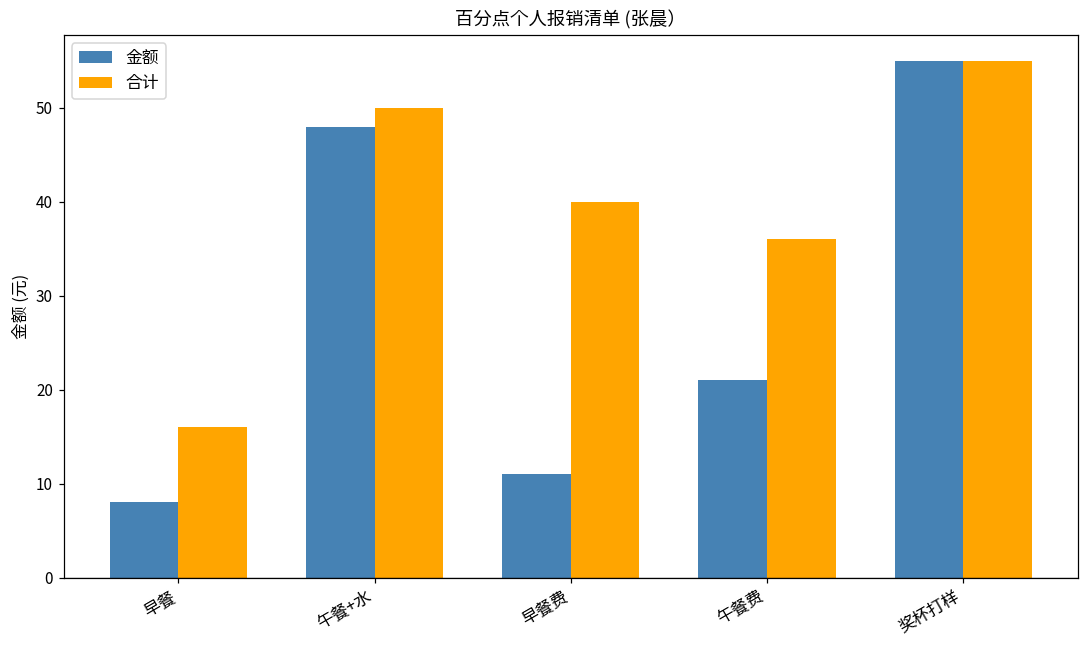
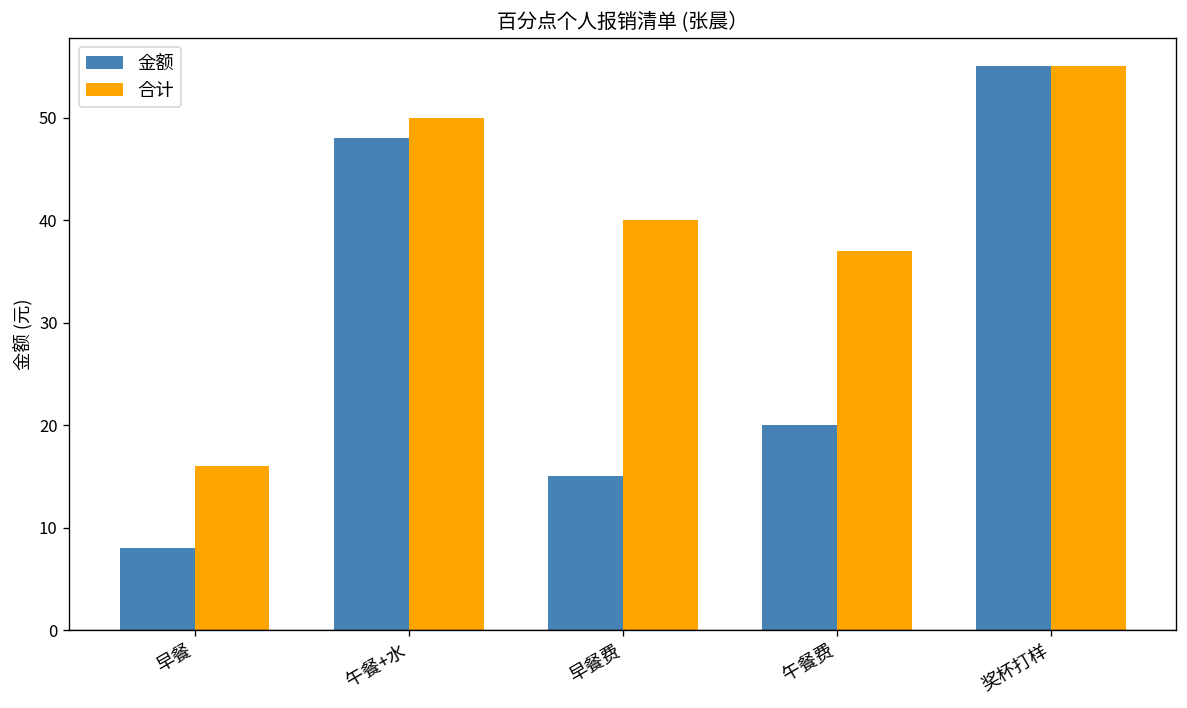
  {
    "金额": {
      "早餐": 8,
      "午餐+水": 48,
-     "早餐费": 11,
-     "午餐费": 21,
+     "早餐费": 15,
+     "午餐费": 20,
      "奖杯打样": 55
    },
    "合计": {
      "早餐": 16,
      "午餐+水": 50,
      "早餐费": 40,
-     "午餐费": 36,
+     "午餐费": 37,
      "奖杯打样": 55
    }
  }
